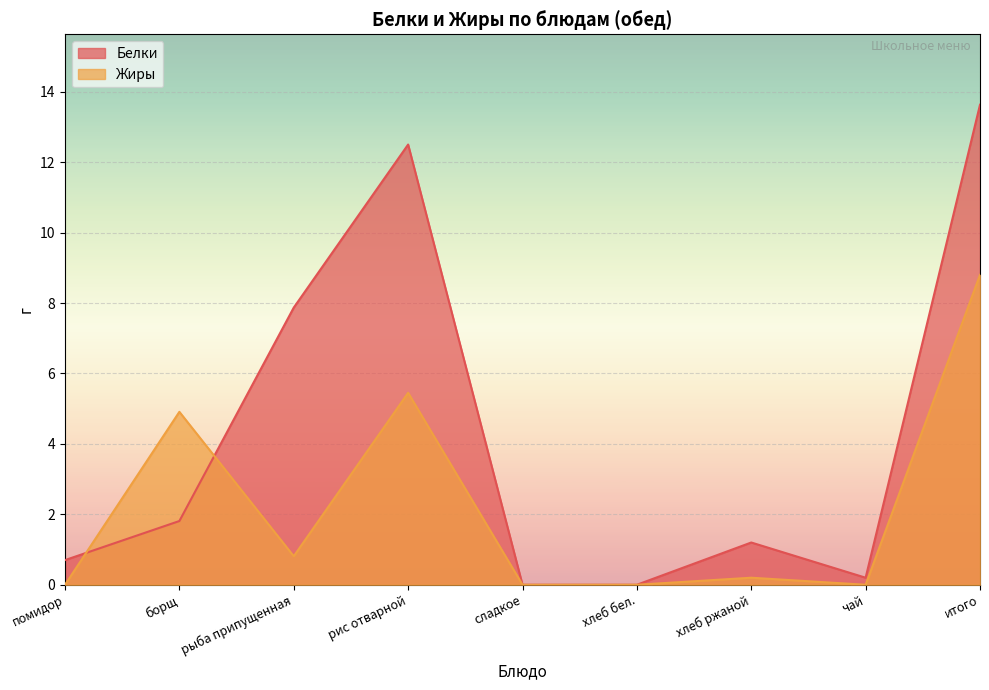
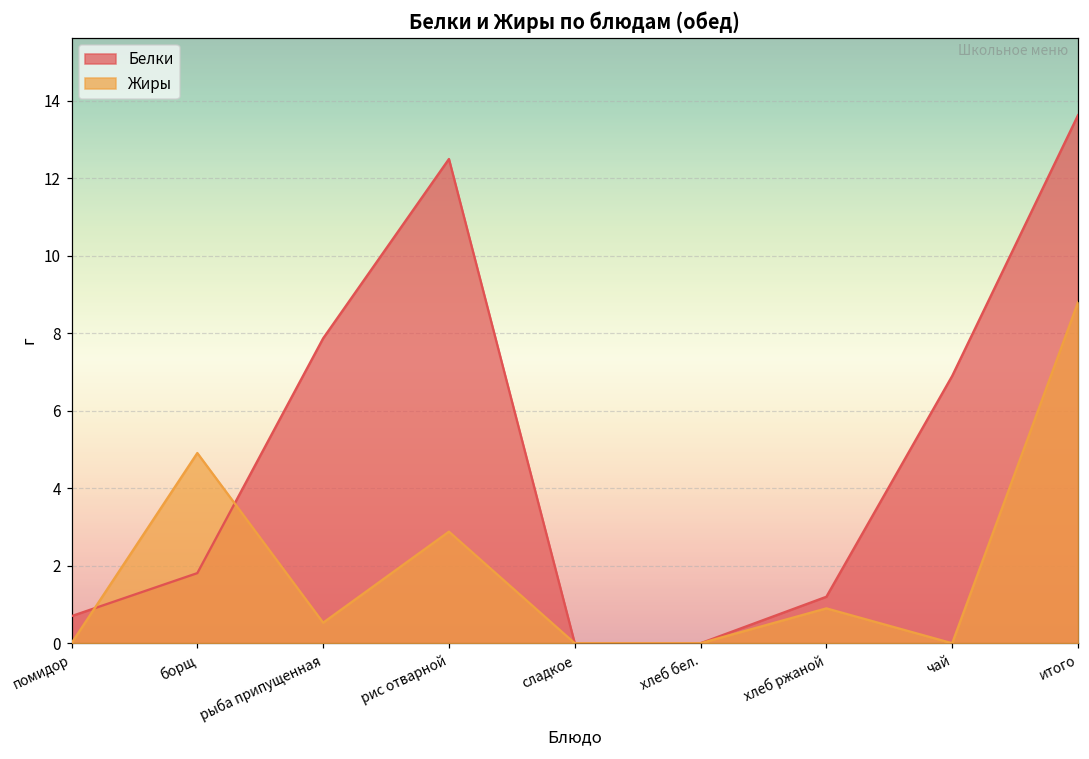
  {
    "Белки": {
      "помидор": 0.7,
      "борщ": 1.8,
      "рыба припущенная": 7.9,
      "рис отварной": 12.5,
      "хлеб ржаной": 1.2,
-     "чай": 0.2,
+     "чай": 6.9,
      "итого": 13.6
    },
    "Жиры": {
      "помидор": 0.0,
      "борщ": 4.9,
-     "рыба припущенная": 0.8,
-     "рис отварной": 5.5,
-     "хлеб ржаной": 0.2,
+     "рыба припущенная": 0.5,
+     "рис отварной": 2.9,
+     "хлеб ржаной": 0.9,
      "чай": 0.0,
      "итого": 8.8
    }
  }
